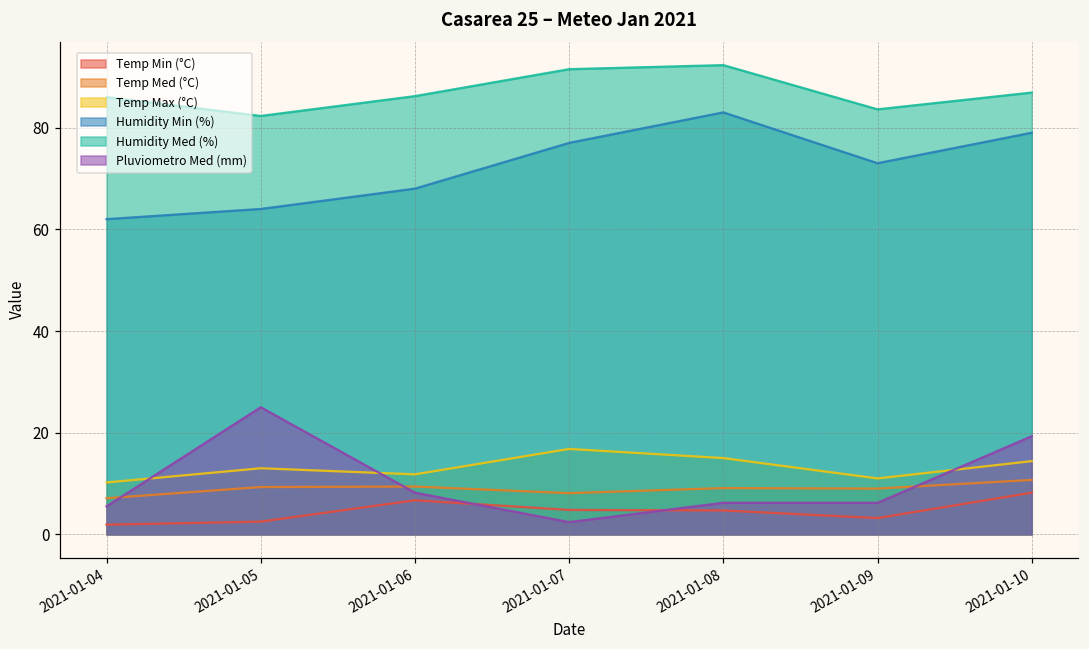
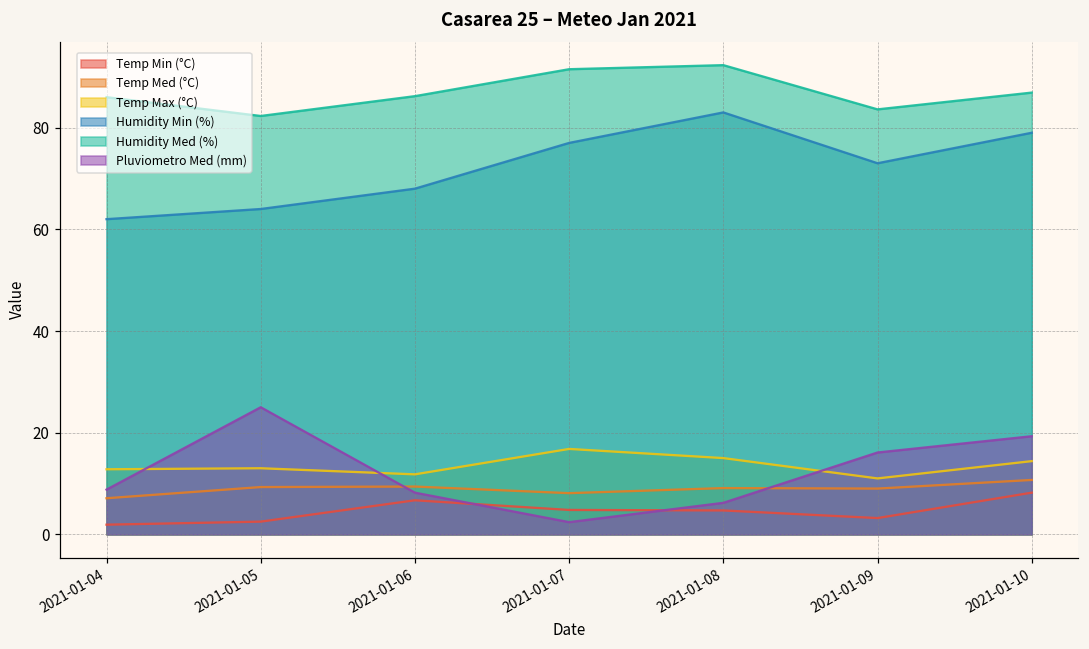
  {
    "Temp Max (°C)": {
-     "2021-01-04": 10,
+     "2021-01-04": 13,
      "2021-01-05": 13,
      "2021-01-06": 12,
      "2021-01-07": 17,
      "2021-01-08": 15,
      "2021-01-09": 11,
      "2021-01-10": 14
    },
    "Pluviometro Med (mm)": {
-     "2021-01-04": 6,
+     "2021-01-04": 9,
      "2021-01-05": 25,
      "2021-01-06": 8,
      "2021-01-07": 2,
      "2021-01-08": 6,
-     "2021-01-09": 6,
+     "2021-01-09": 16,
      "2021-01-10": 19
    }
  }
